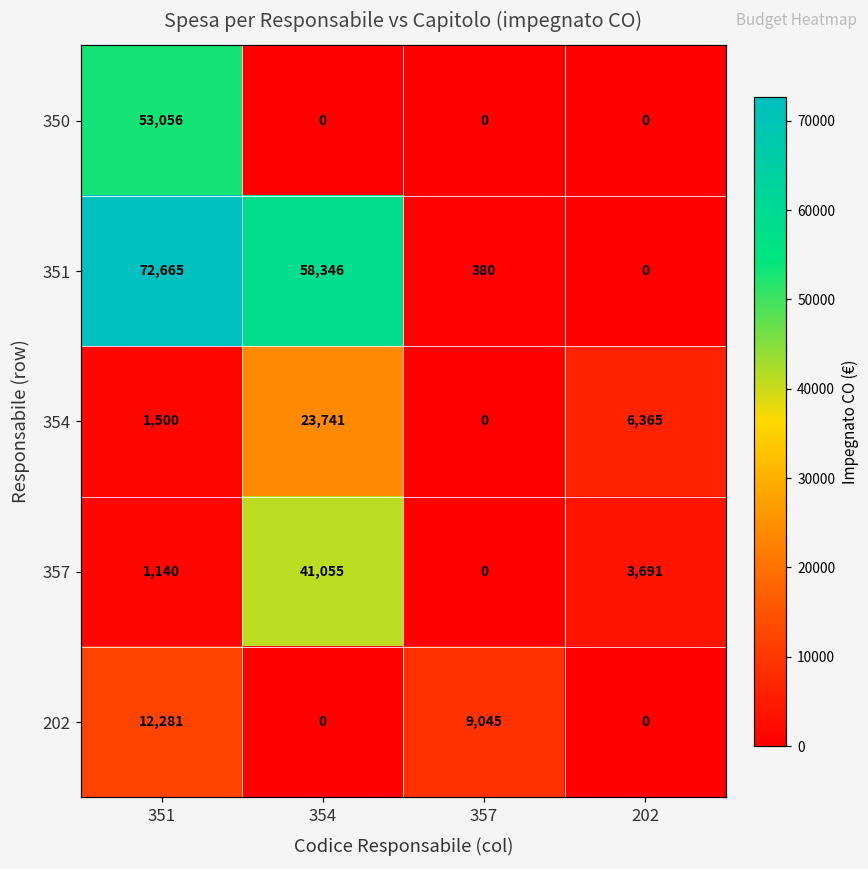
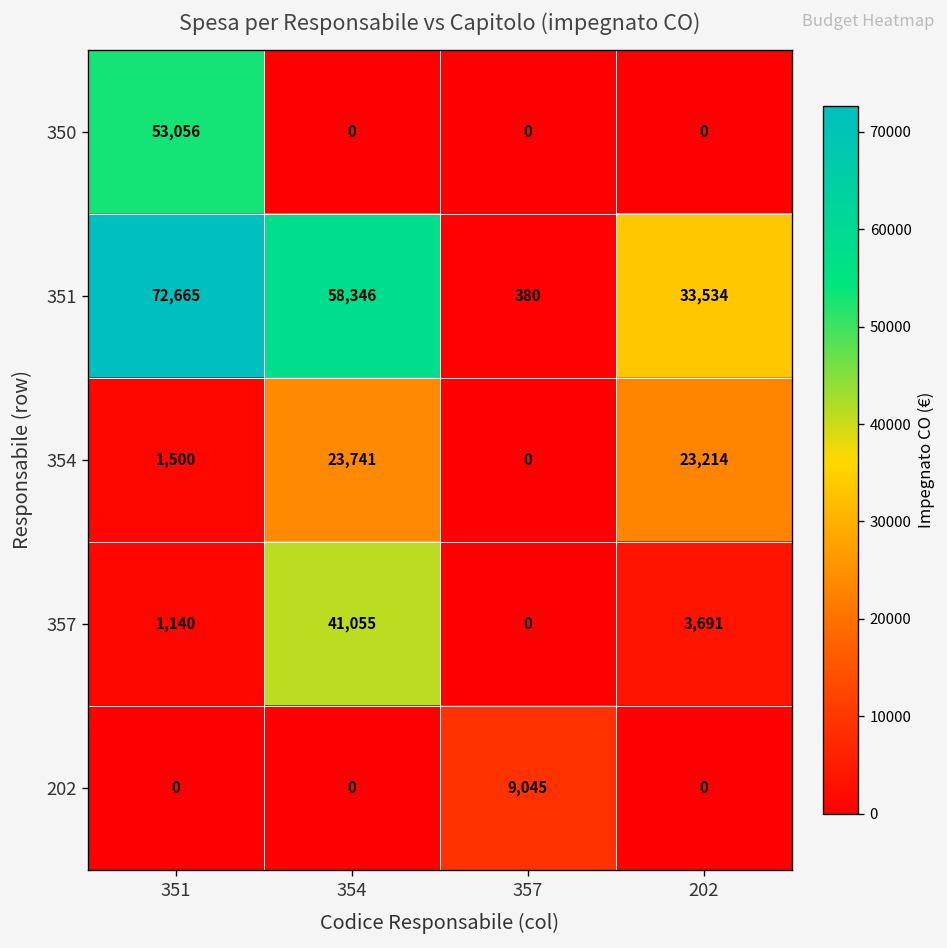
  {
    "350": {
      "351": "53,056",
      "354": "0",
      "357": "0",
      "202": "0"
    },
    "351": {
      "351": "72,665",
      "354": "58,346",
      "357": "380",
-     "202": "0"
+     "202": "33,534"
    },
    "354": {
      "351": "1,500",
      "354": "23,741",
      "357": "0",
-     "202": "6,365"
+     "202": "23,214"
    },
    "357": {
      "351": "1,140",
      "354": "41,055",
      "357": "0",
      "202": "3,691"
    },
    "202": {
-     "351": "12,281",
+     "351": "0",
      "354": "0",
      "357": "9,045",
      "202": "0"
    }
  }
